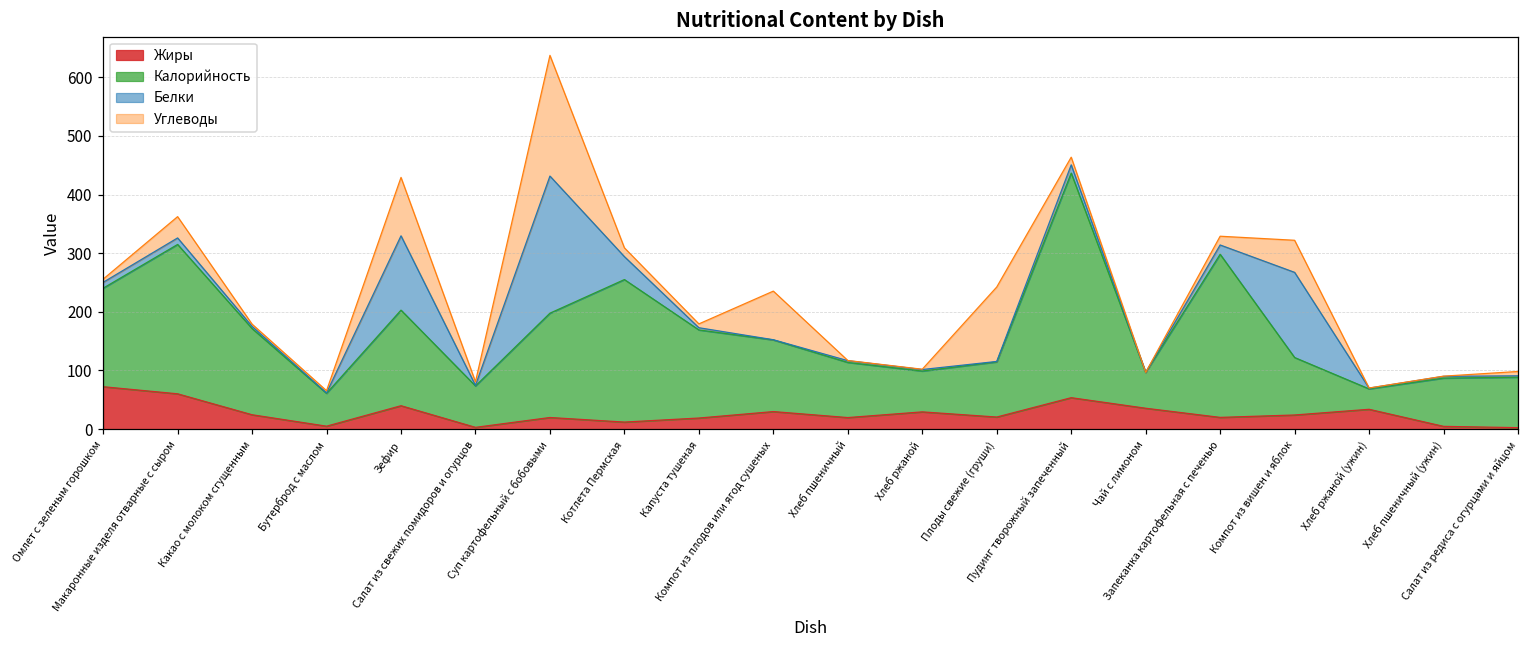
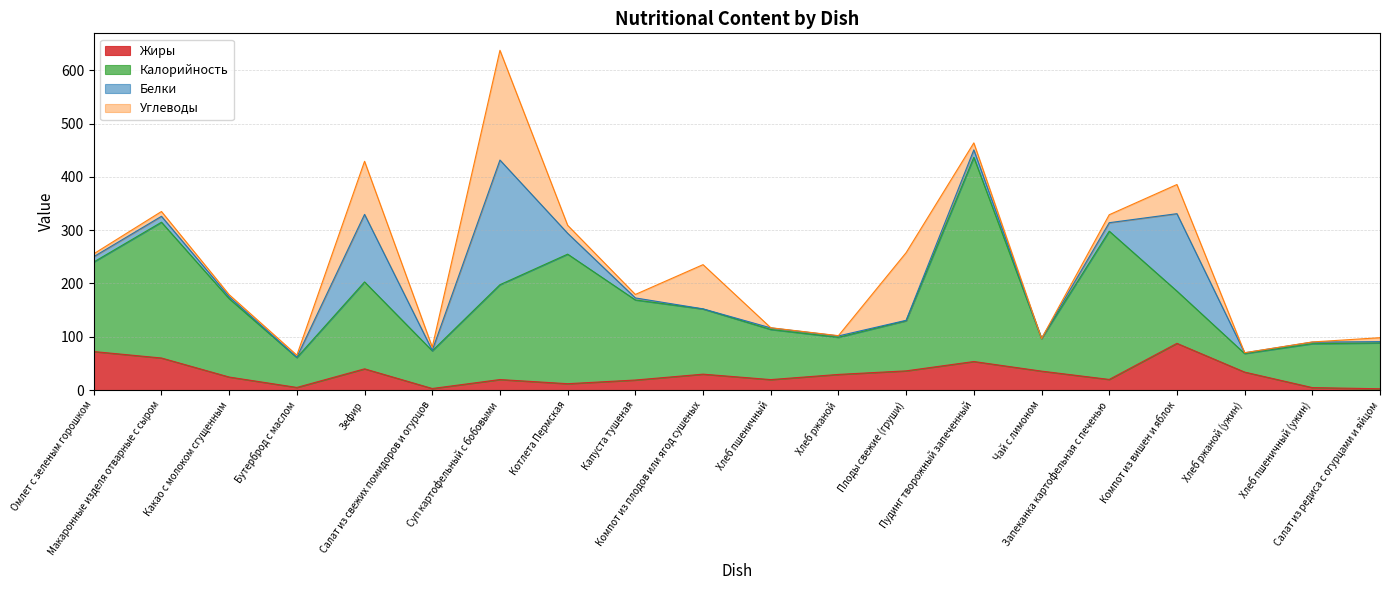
  {
    "Жиры": {
      "Омлет с зеленым горошком": 70,
      "Макаронные изделя отварные с сыром": 60,
      "Какао с молоком сгущенным": 20,
      "Бутерброд с маслом": 10,
      "Зефир": 40,
      "Салат из свежих помидоров и огурцов": 0,
      "Суп картофельный с бобовыми": 20,
      "Котлета Пермская": 10,
      "Капуста тушеная": 20,
      "Компот из плодов или ягод сушеных": 30,
      "Хлеб пшеничный": 20,
      "Хлеб ржаной": 30,
-     "Плоды свежие (груши)": 20,
+     "Плоды свежие (груши)": 40,
      "Пудинг творожный запеченный": 50,
      "Чай с лимоном": 40,
      "Запеканка картофельная с печенью": 20,
-     "Компот из вишен и яблок": 20,
+     "Компот из вишен и яблок": 90,
      "Хлеб ржаной (ужин)": 30,
      "Хлеб пшеничный (ужин)": 0,
      "Салат из редиса с огурцами и яйцом": 0
    },
    "Калорийность": {
      "Омлет с зеленым горошком": 170,
      "Макаронные изделя отварные с сыром": 250,
      "Зефир": 160,
      "Суп картофельный с бобовыми": 180,
      "Котлета Пермская": 240,
      "Пудинг творожный запеченный": 380,
      "Запеканка картофельная с печенью": 280,
      "Компот из вишен и яблок": 100
    },
    "Белки": {
      "Омлет с зеленым горошком": 10,
      "Макаронные изделя отварные с сыром": 10,
      "Зефир": 130,
      "Суп картофельный с бобовыми": 230,
      "Котлета Пермская": 40,
      "Пудинг творожный запеченный": 10,
      "Запеканка картофельная с печенью": 20,
      "Компот из вишен и яблок": 150
    },
    "Углеводы": {
      "Омлет с зеленым горошком": 10,
-     "Макаронные изделя отварные с сыром": 40,
+     "Макаронные изделя отварные с сыром": 10,
      "Зефир": 100,
      "Салат из свежих помидоров и огурцов": 10,
      "Суп картофельный с бобовыми": 210,
      "Котлета Пермская": 20,
      "Капуста тушеная": 10,
      "Компот из плодов или ягод сушеных": 80,
      "Плоды свежие (груши)": 130,
      "Пудинг творожный запеченный": 10,
      "Запеканка картофельная с печенью": 10,
      "Компот из вишен и яблок": 50,
      "Салат из редиса с огурцами и яйцом": 10
    }
  }
